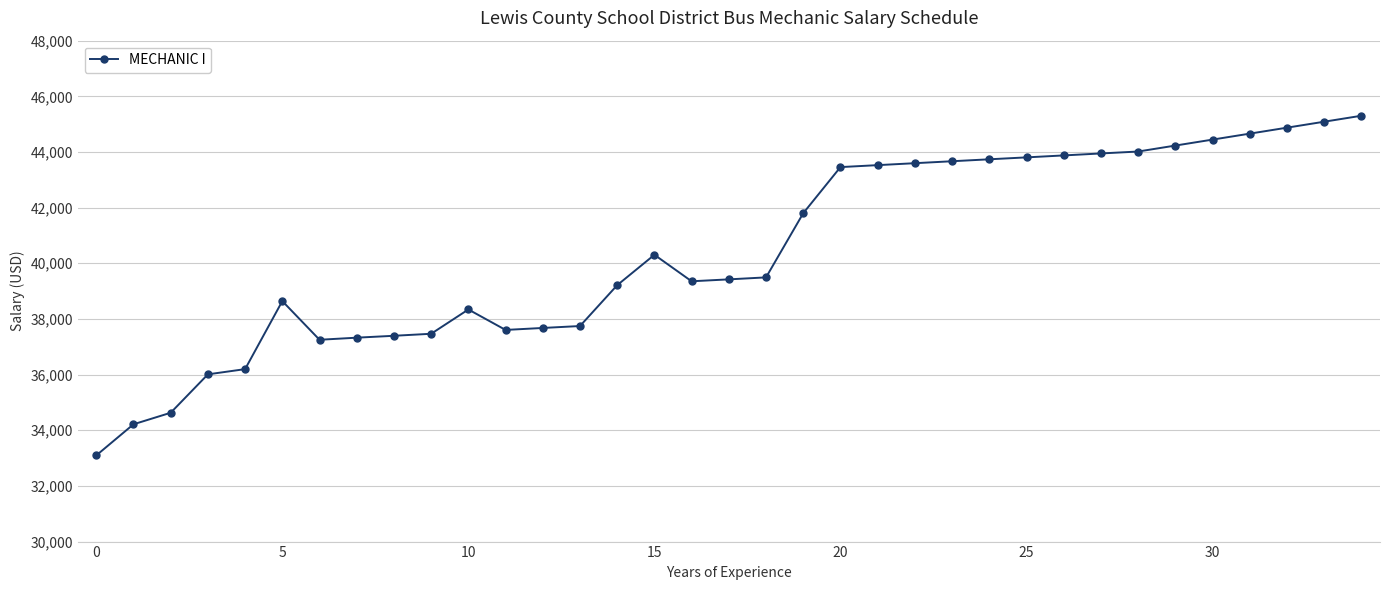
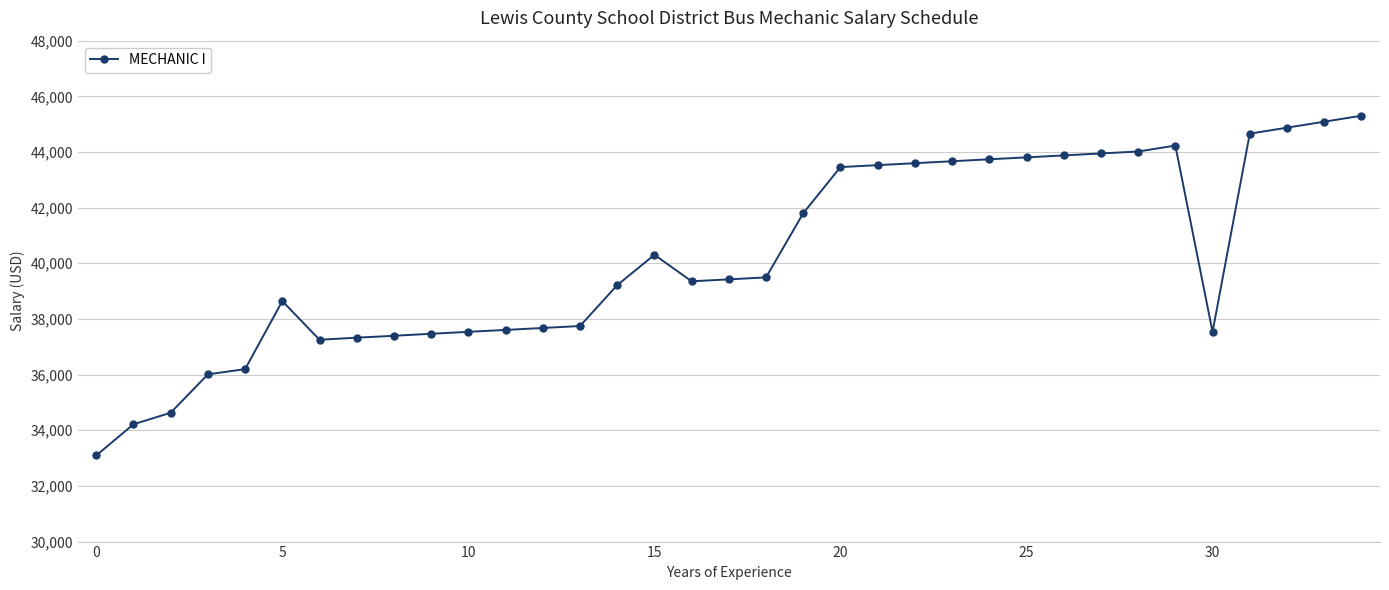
  {
    "0": "33,100",
    "5": "38,600",
-   "10": "38,300",
+   "10": "37,500",
    "15": "40,300",
    "20": "43,500",
    "25": "43,800",
-   "30": "44,400"
+   "30": "37,500"
  }
